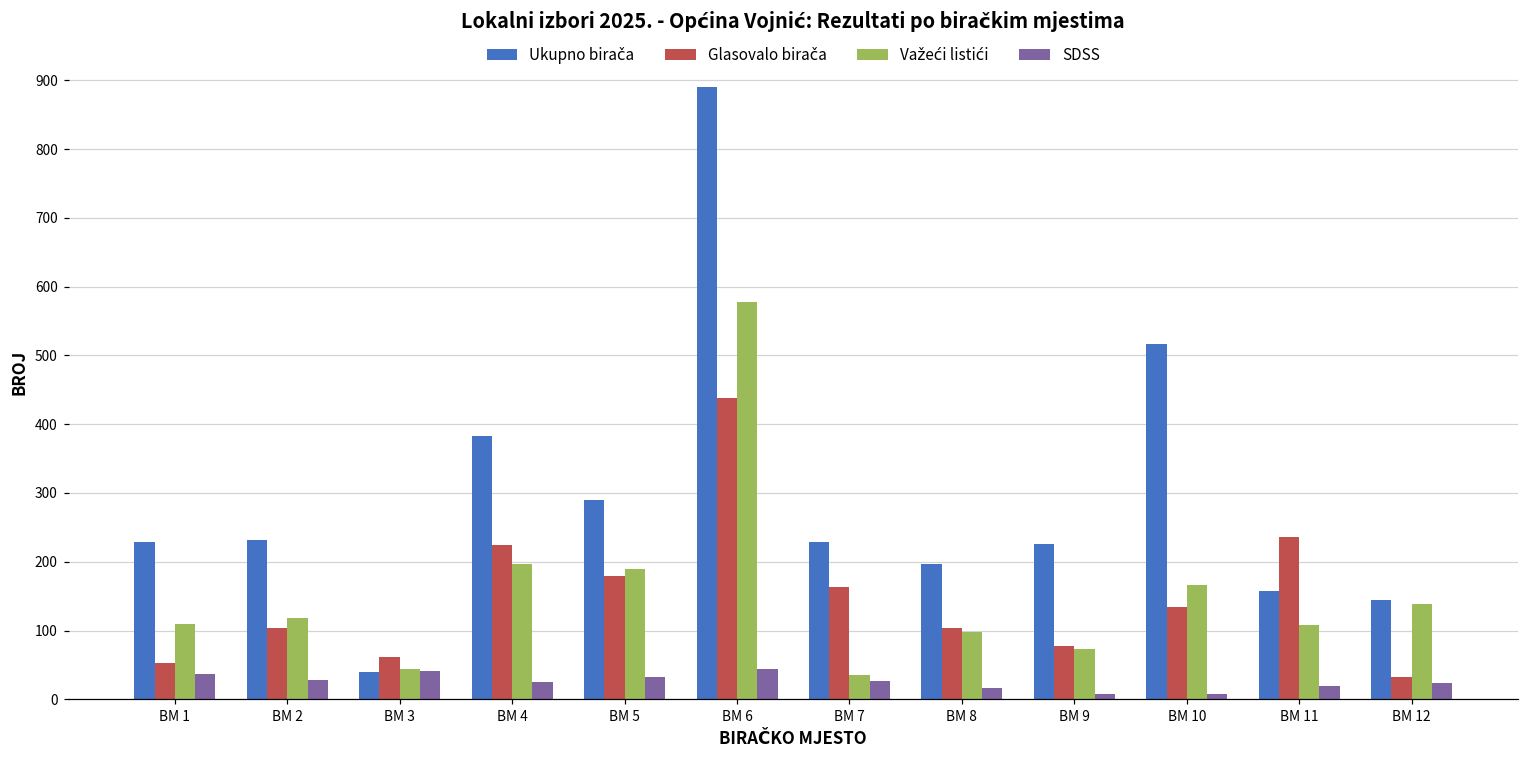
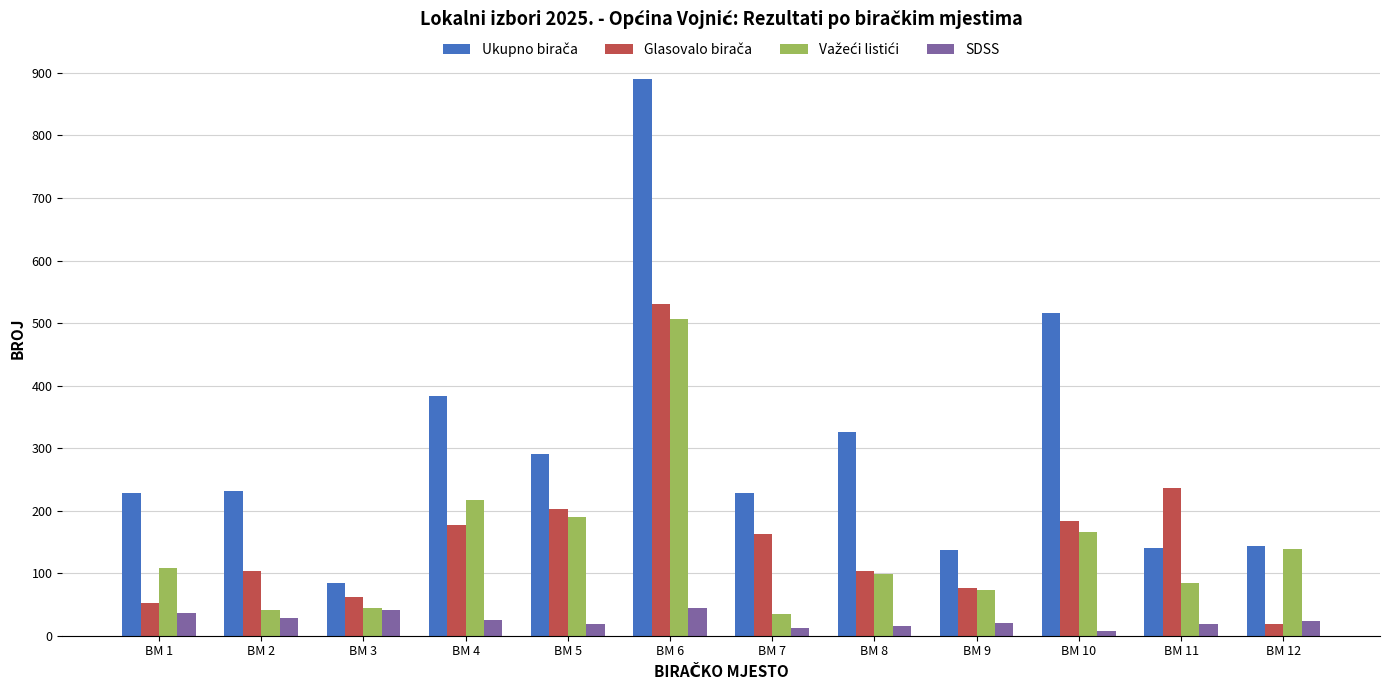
  {
    "Ukupno birača": {
      "BM 1": 230,
      "BM 2": 230,
-     "BM 3": 40,
+     "BM 3": 80,
      "BM 4": 380,
      "BM 5": 290,
      "BM 6": 890,
      "BM 7": 230,
-     "BM 8": 200,
-     "BM 9": 230,
+     "BM 8": 330,
+     "BM 9": 140,
      "BM 10": 520,
-     "BM 11": 160,
+     "BM 11": 140,
      "BM 12": 140
    },
    "Glasovalo birača": {
      "BM 1": 50,
      "BM 2": 100,
      "BM 3": 60,
-     "BM 4": 230,
-     "BM 5": 180,
-     "BM 6": 440,
+     "BM 4": 180,
+     "BM 5": 200,
+     "BM 6": 530,
      "BM 7": 160,
      "BM 8": 100,
      "BM 9": 80,
-     "BM 10": 130,
+     "BM 10": 180,
      "BM 11": 240,
-     "BM 12": 30
+     "BM 12": 20
    },
    "Važeći listići": {
      "BM 1": 110,
-     "BM 2": 120,
+     "BM 2": 40,
      "BM 3": 40,
-     "BM 4": 200,
+     "BM 4": 220,
      "BM 5": 190,
-     "BM 6": 580,
+     "BM 6": 510,
      "BM 7": 40,
      "BM 8": 100,
      "BM 9": 70,
      "BM 10": 170,
-     "BM 11": 110,
+     "BM 11": 80,
      "BM 12": 140
    },
    "SDSS": {
      "BM 1": 40,
      "BM 2": 30,
      "BM 3": 40,
      "BM 4": 30,
-     "BM 5": 30,
+     "BM 5": 20,
      "BM 6": 40,
-     "BM 7": 30,
+     "BM 7": 10,
      "BM 8": 20,
-     "BM 9": 10,
+     "BM 9": 20,
      "BM 10": 10,
      "BM 11": 20,
      "BM 12": 20
    }
  }
